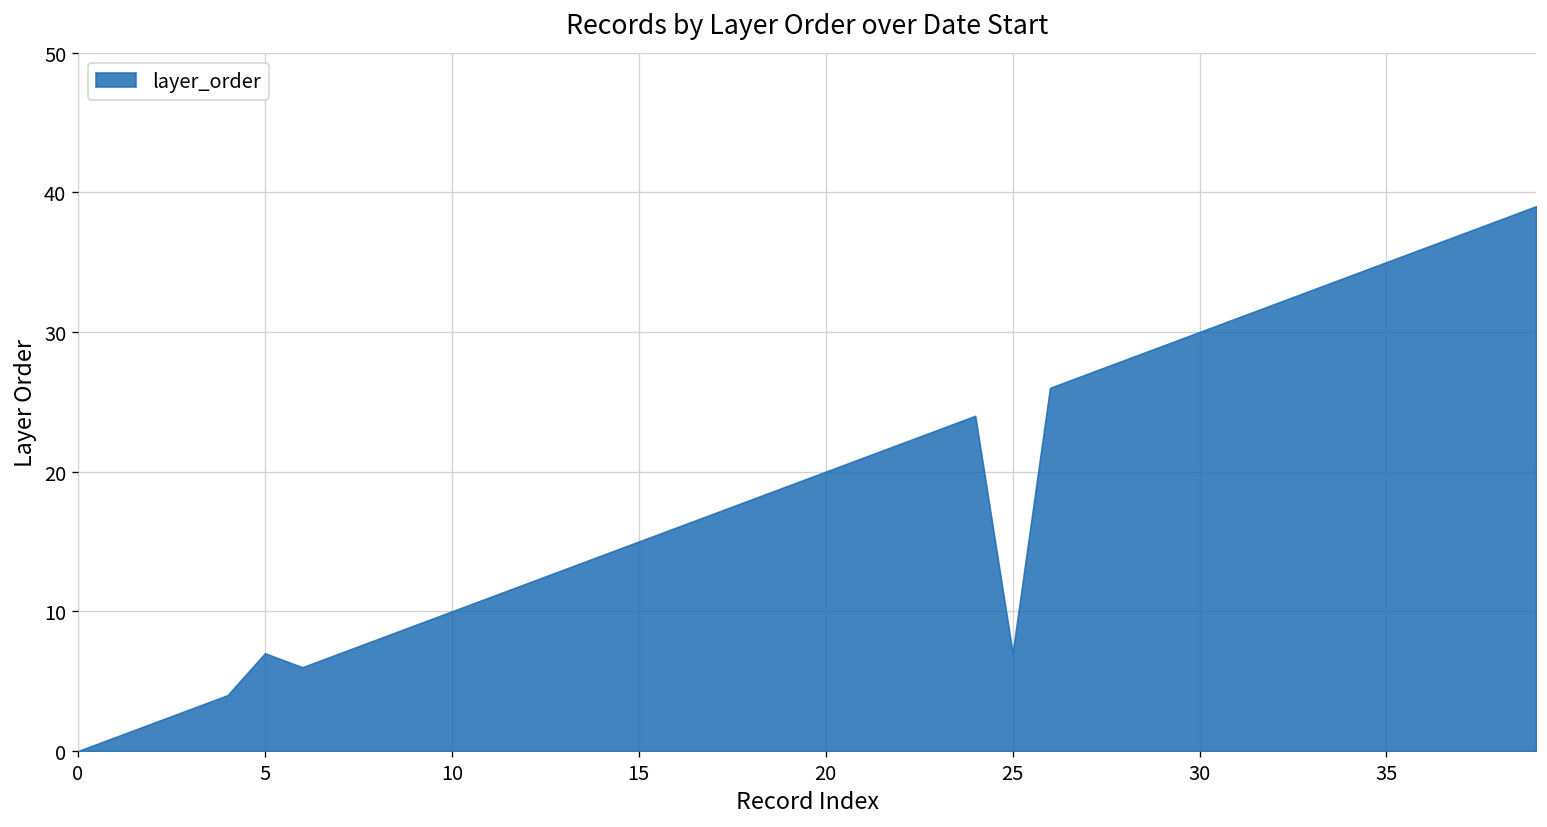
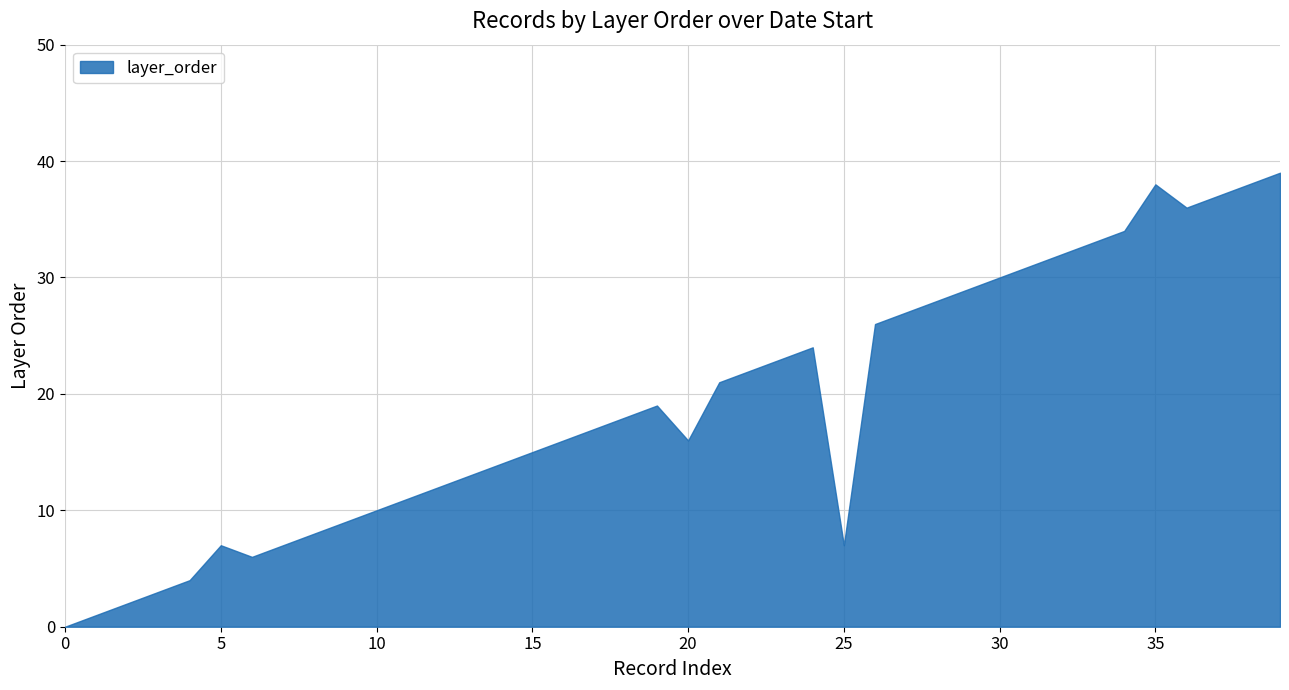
  {
    "0": 0,
    "5": 7,
    "10": 10,
    "15": 15,
-   "20": 20,
+   "20": 16,
    "25": 7,
    "30": 30,
-   "35": 35
+   "35": 38
  }
